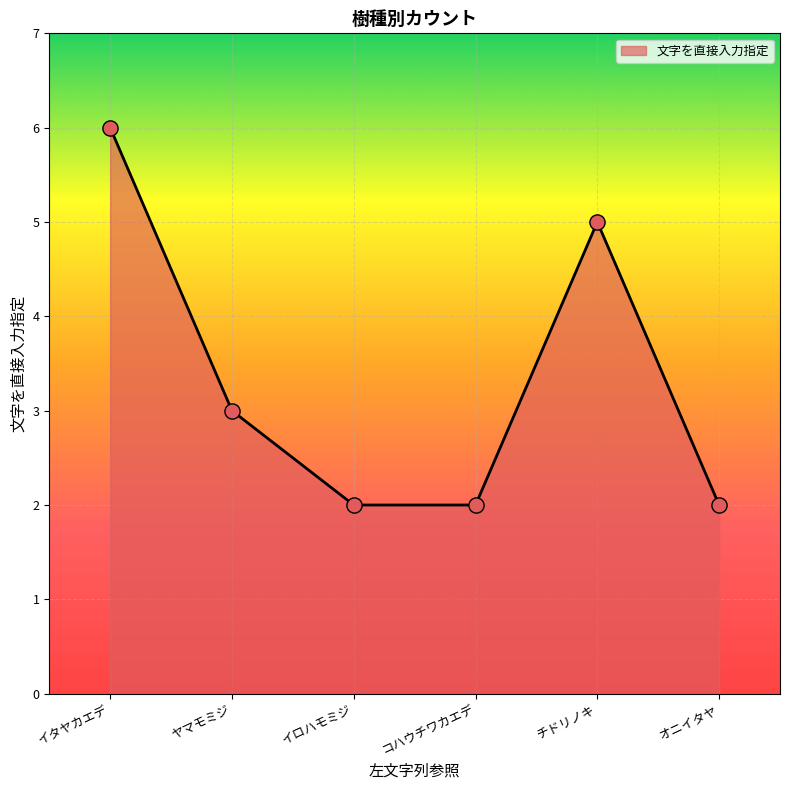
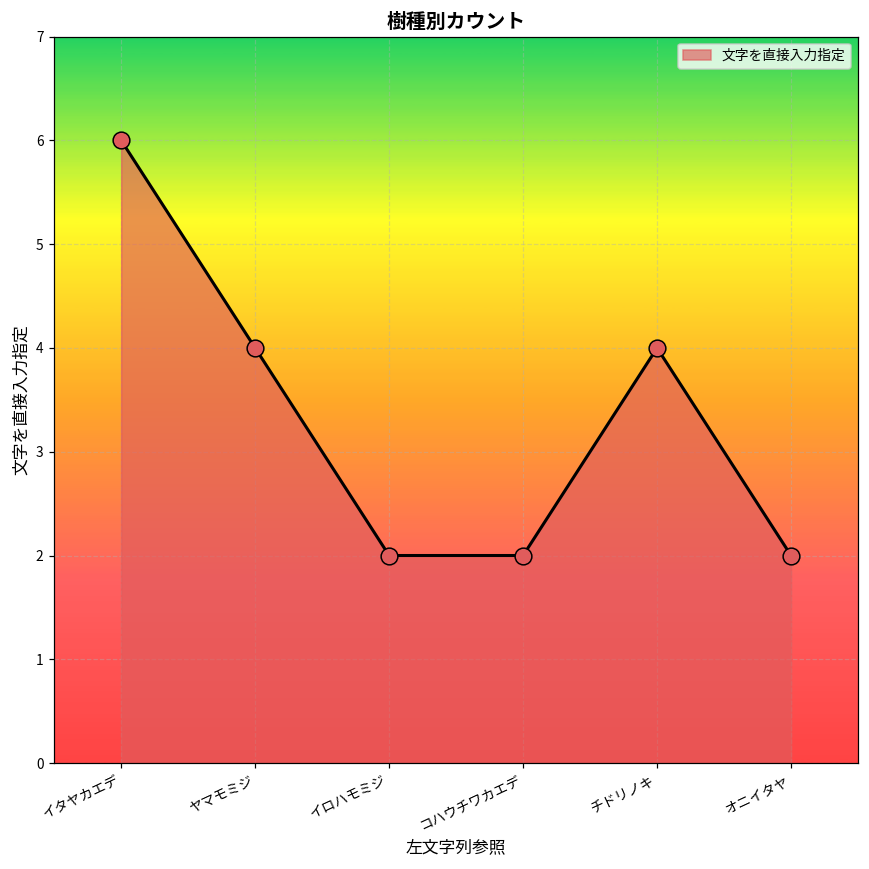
  {
    "イタヤカエデ": 6,
-   "ヤマモミジ": 3,
+   "ヤマモミジ": 4,
    "イロハモミジ": 2,
    "コハウチワカエデ": 2,
-   "チドリノキ": 5,
+   "チドリノキ": 4,
    "オニイタヤ": 2
  }
